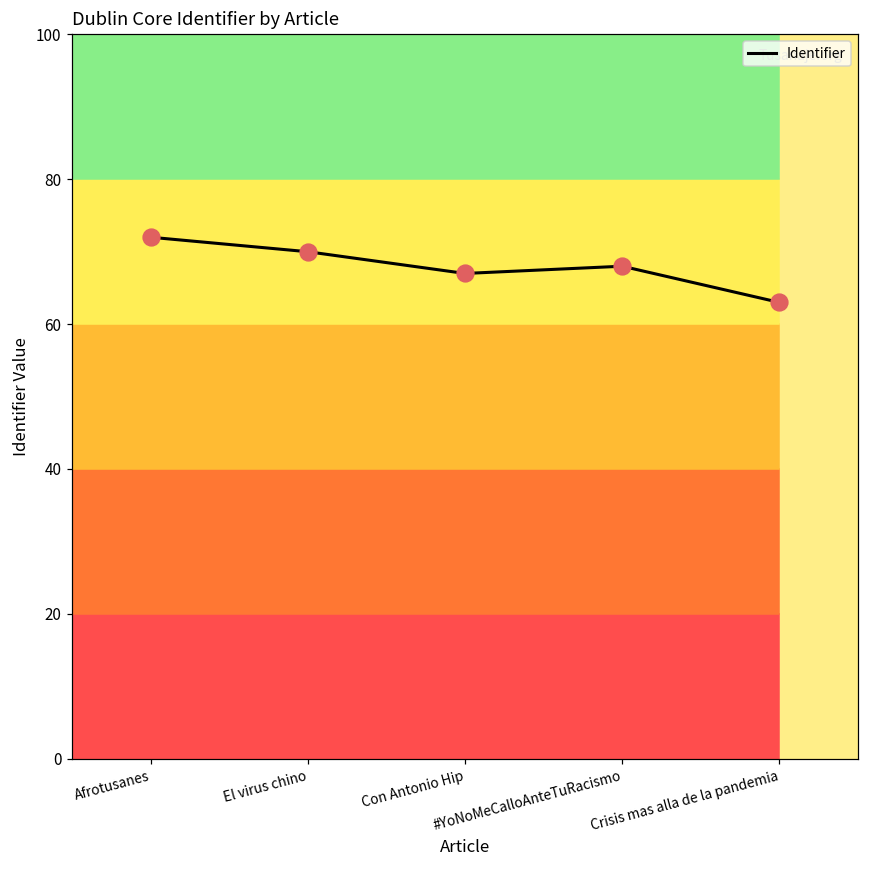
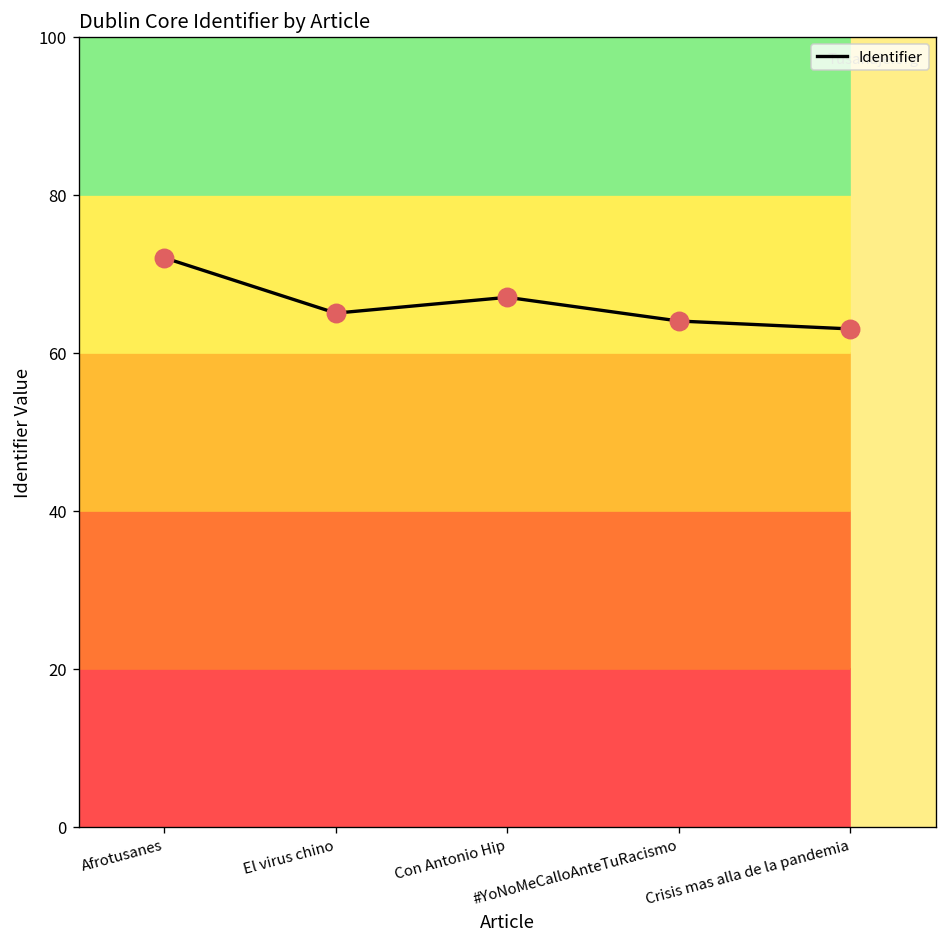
  {
    "Afrotusanes": 72,
-   "El virus chino": 70,
+   "El virus chino": 65,
    "Con Antonio Hip": 67,
-   "#YoNoMeCalloAnteTuRacismo": 68,
+   "#YoNoMeCalloAnteTuRacismo": 64,
    "Crisis mas alla de la pandemia": 63
  }
